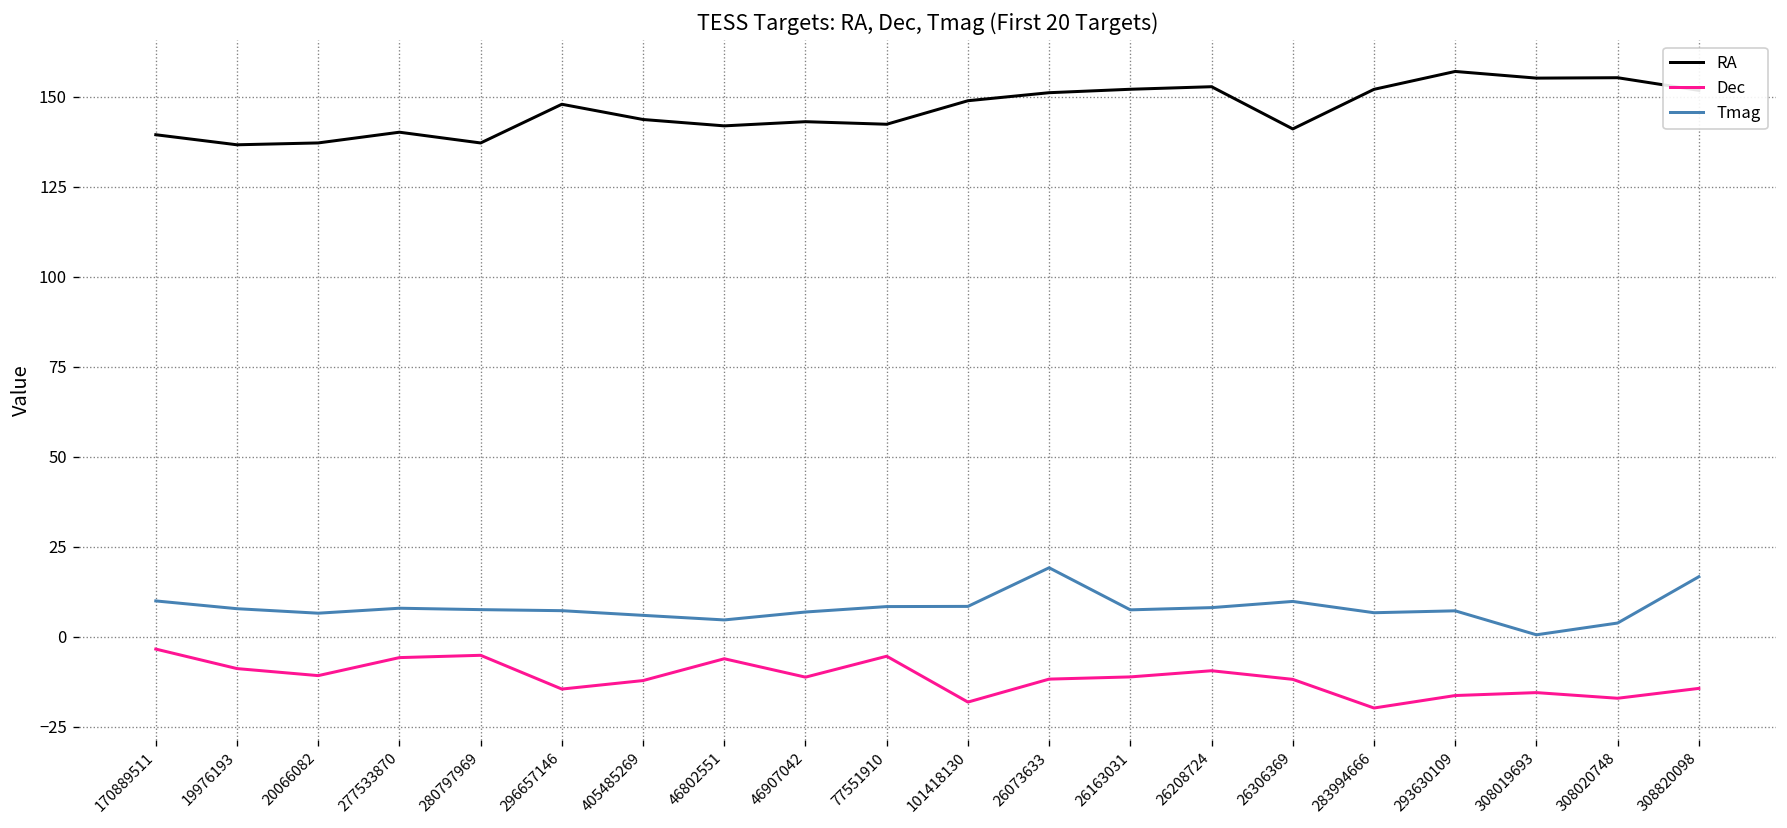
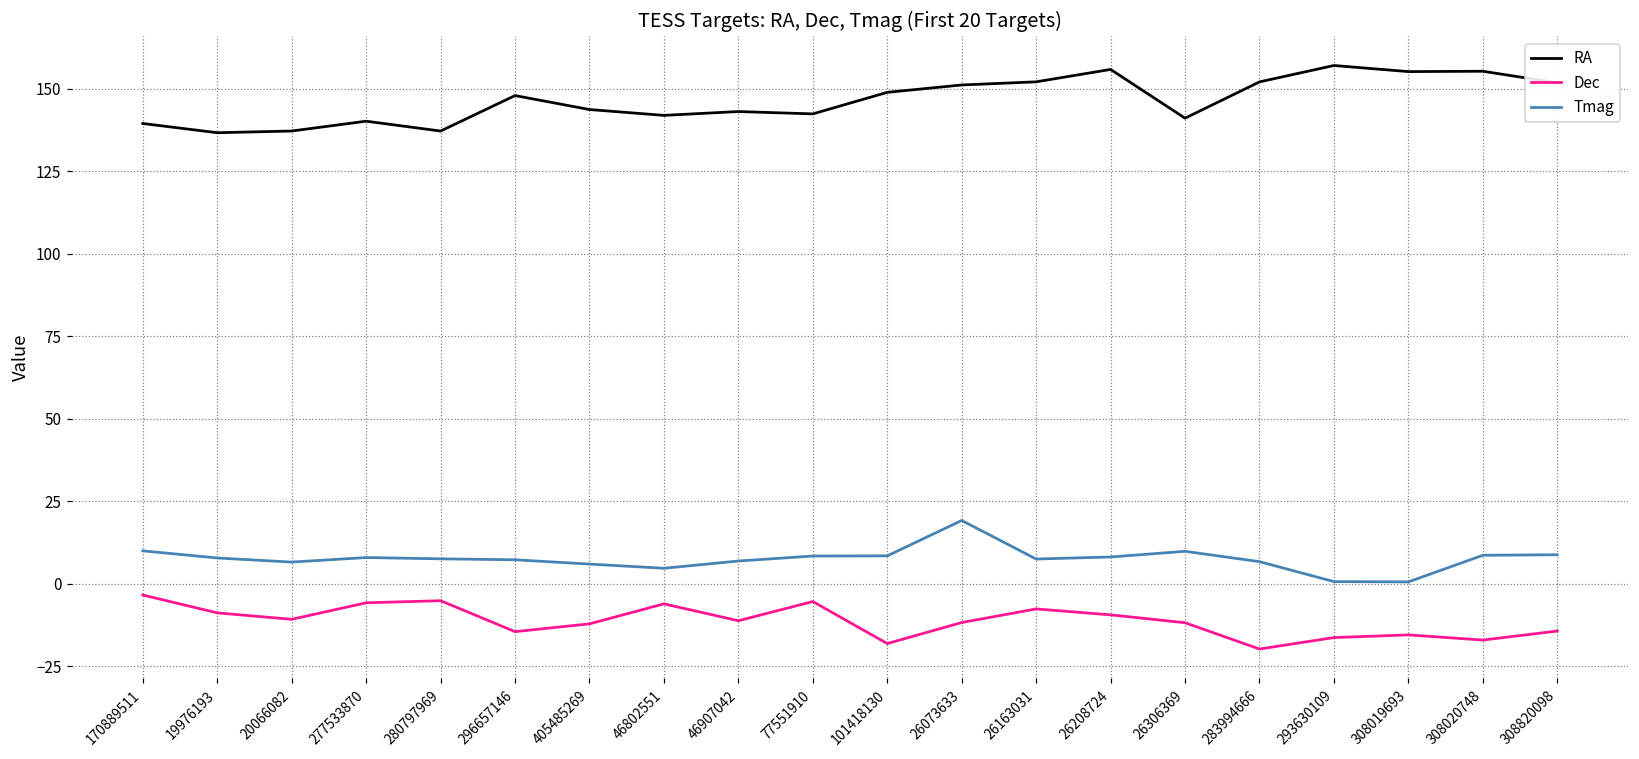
  {
    "RA": {
      "170889511": 139,
      "19976193": 137,
      "20066082": 137,
      "277533870": 140,
      "280797969": 137,
      "296657146": 148,
      "405485269": 144,
      "46802551": 142,
      "46907042": 143,
      "77551910": 142,
      "101418130": 149,
      "26073633": 151,
      "26163031": 152,
-     "26208724": 153,
+     "26208724": 156,
      "26306369": 141,
      "283994666": 152,
      "293630109": 157,
      "308019693": 155,
      "308020748": 155
    },
    "Dec": {
      "170889511": -3,
      "19976193": -9,
      "20066082": -11,
      "277533870": -6,
      "280797969": -5,
      "296657146": -14,
      "405485269": -12,
      "46802551": -6,
      "46907042": -11,
      "77551910": -5,
      "101418130": -18,
      "26073633": -12,
-     "26163031": -11,
+     "26163031": -8,
      "26208724": -9,
      "26306369": -12,
      "283994666": -20,
      "293630109": -16,
      "308019693": -15,
      "308020748": -17,
      "308820098": -14
    },
    "Tmag": {
      "170889511": 10,
      "19976193": 8,
      "20066082": 7,
      "277533870": 8,
      "280797969": 8,
      "296657146": 7,
      "405485269": 6,
      "46802551": 5,
      "46907042": 7,
      "77551910": 8,
      "101418130": 8,
      "26073633": 19,
      "26163031": 8,
      "26208724": 8,
      "26306369": 10,
      "283994666": 7,
-     "293630109": 7,
+     "293630109": 1,
      "308019693": 1,
-     "308020748": 4,
-     "308820098": 17
+     "308020748": 9,
+     "308820098": 9
    }
  }
